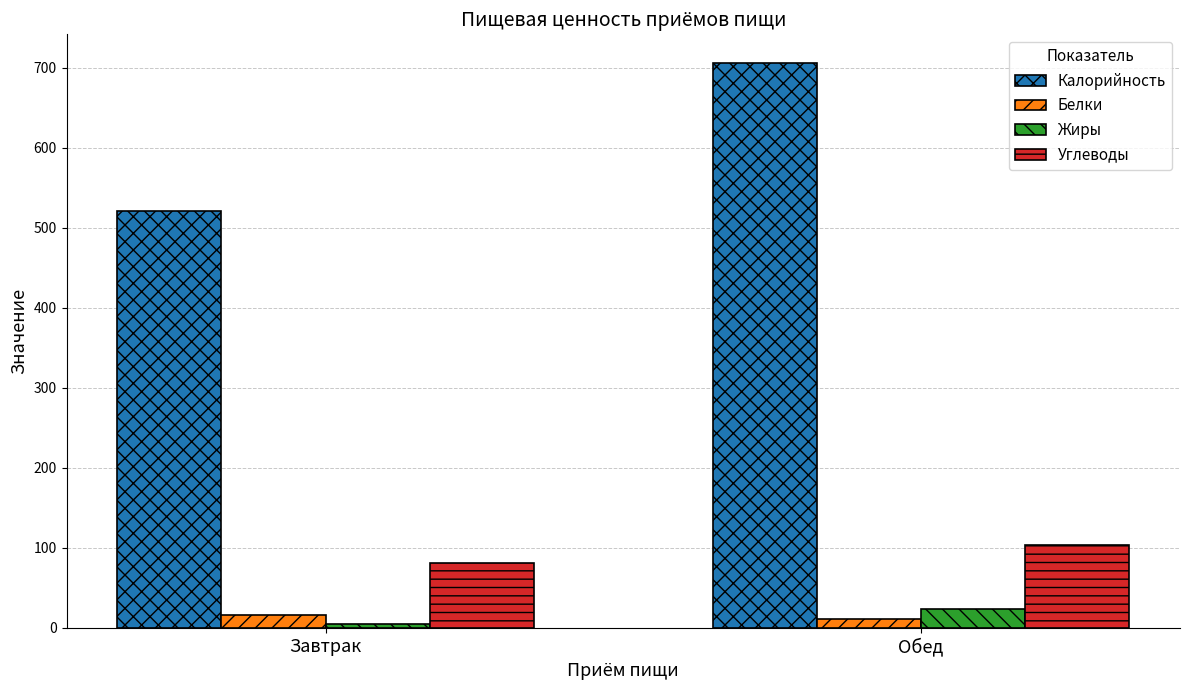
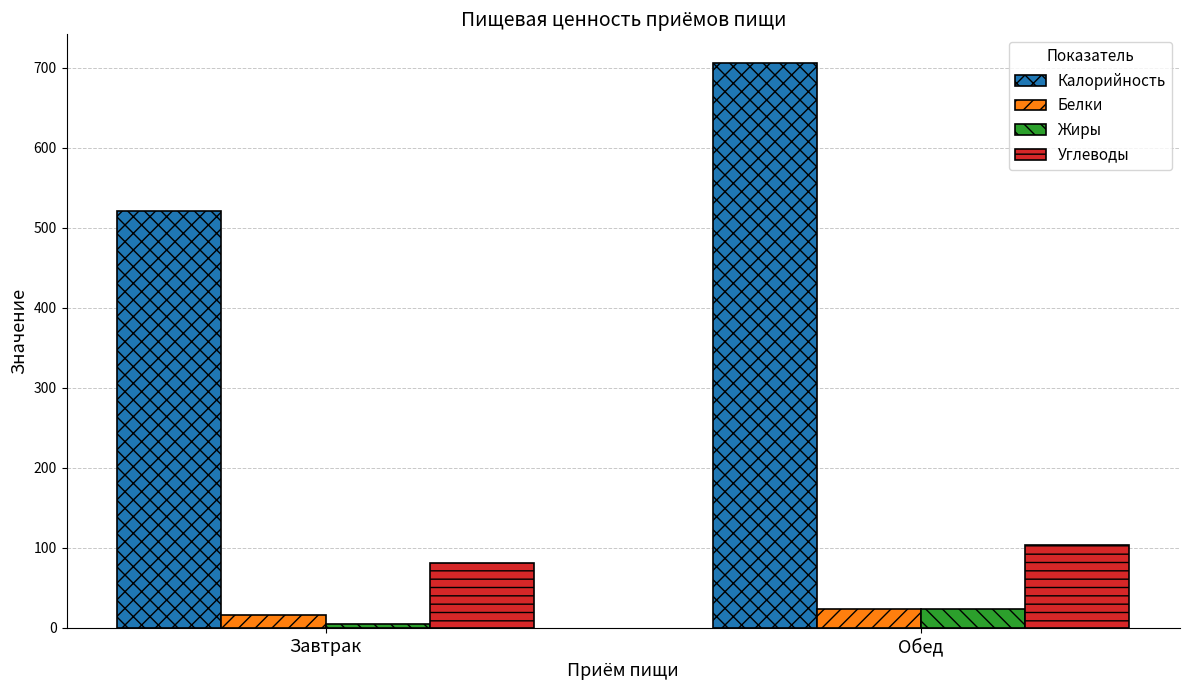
  {
    "Калорийность": {
      "Завтрак": 520,
      "Обед": 710
    },
    "Белки": {
      "Завтрак": 20,
-     "Обед": 10
+     "Обед": 20
    },
    "Жиры": {
      "Завтрак": 10,
      "Обед": 20
    },
    "Углеводы": {
      "Завтрак": 80,
      "Обед": 100
    }
  }
